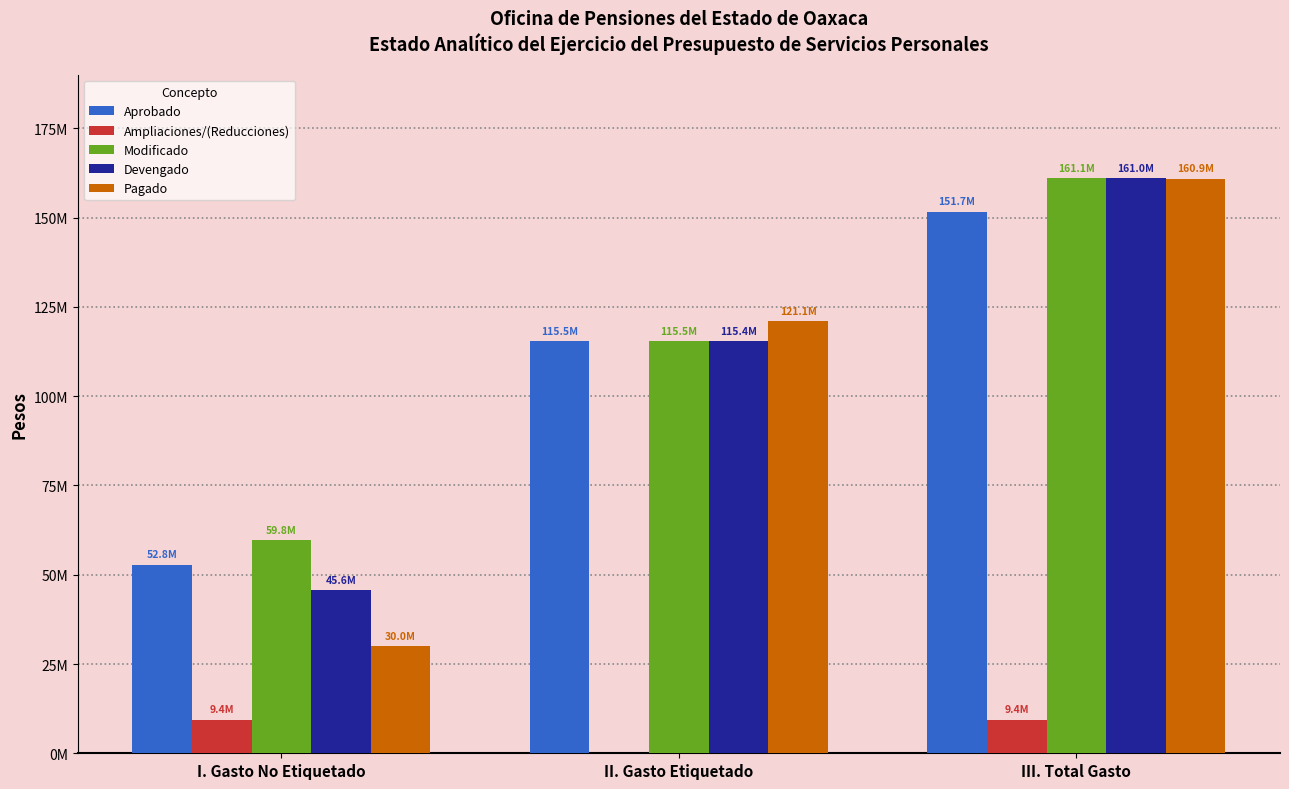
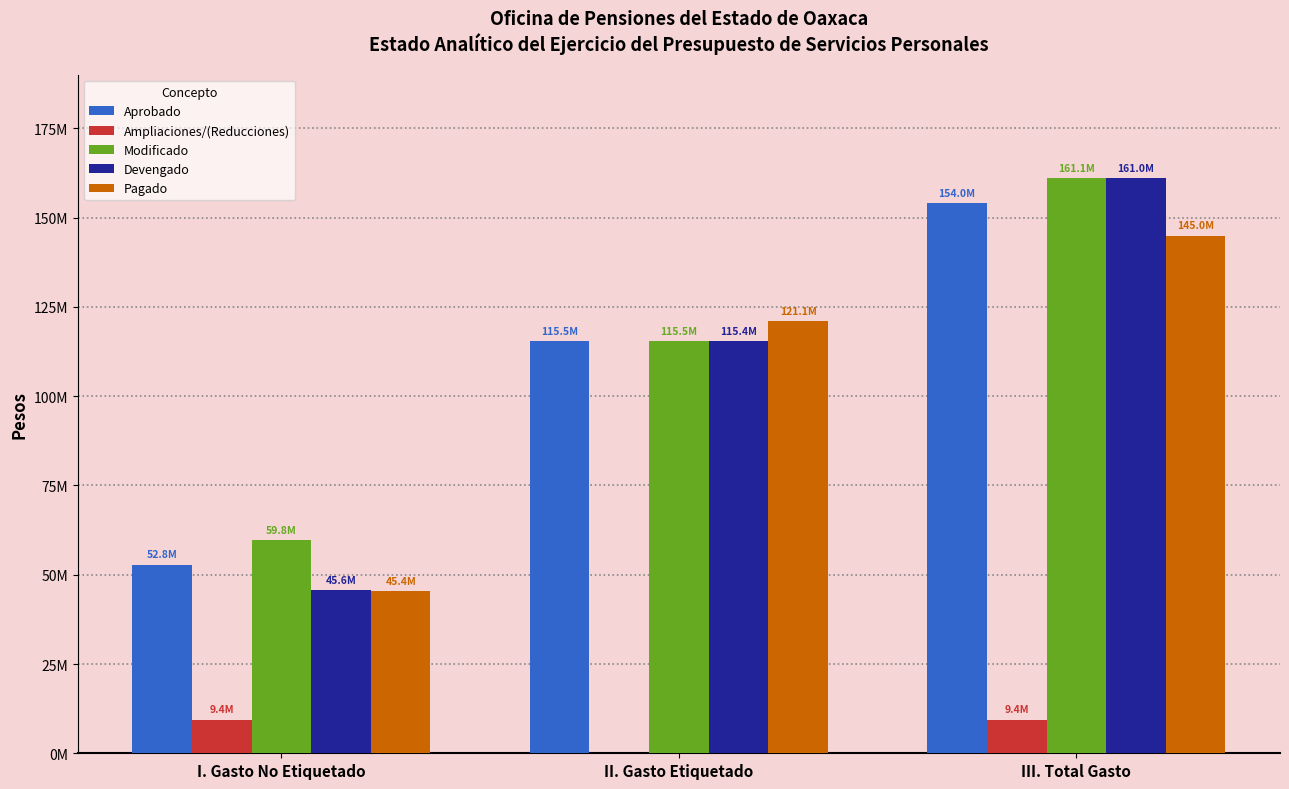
  {
    "Aprobado": {
      "I. Gasto No Etiquetado": "52.8M",
      "II. Gasto Etiquetado": "115.5M",
-     "III. Total Gasto": "151.7M"
+     "III. Total Gasto": "154.0M"
    },
    "Ampliaciones/(Reducciones)": {
      "I. Gasto No Etiquetado": "9.4M",
      "III. Total Gasto": "9.4M"
    },
    "Modificado": {
      "I. Gasto No Etiquetado": "59.8M",
      "II. Gasto Etiquetado": "115.5M",
      "III. Total Gasto": "161.1M"
    },
    "Devengado": {
      "I. Gasto No Etiquetado": "45.6M",
      "II. Gasto Etiquetado": "115.4M",
      "III. Total Gasto": "161.0M"
    },
    "Pagado": {
-     "I. Gasto No Etiquetado": "30.0M",
+     "I. Gasto No Etiquetado": "45.4M",
      "II. Gasto Etiquetado": "121.1M",
-     "III. Total Gasto": "160.9M"
+     "III. Total Gasto": "145.0M"
    }
  }
